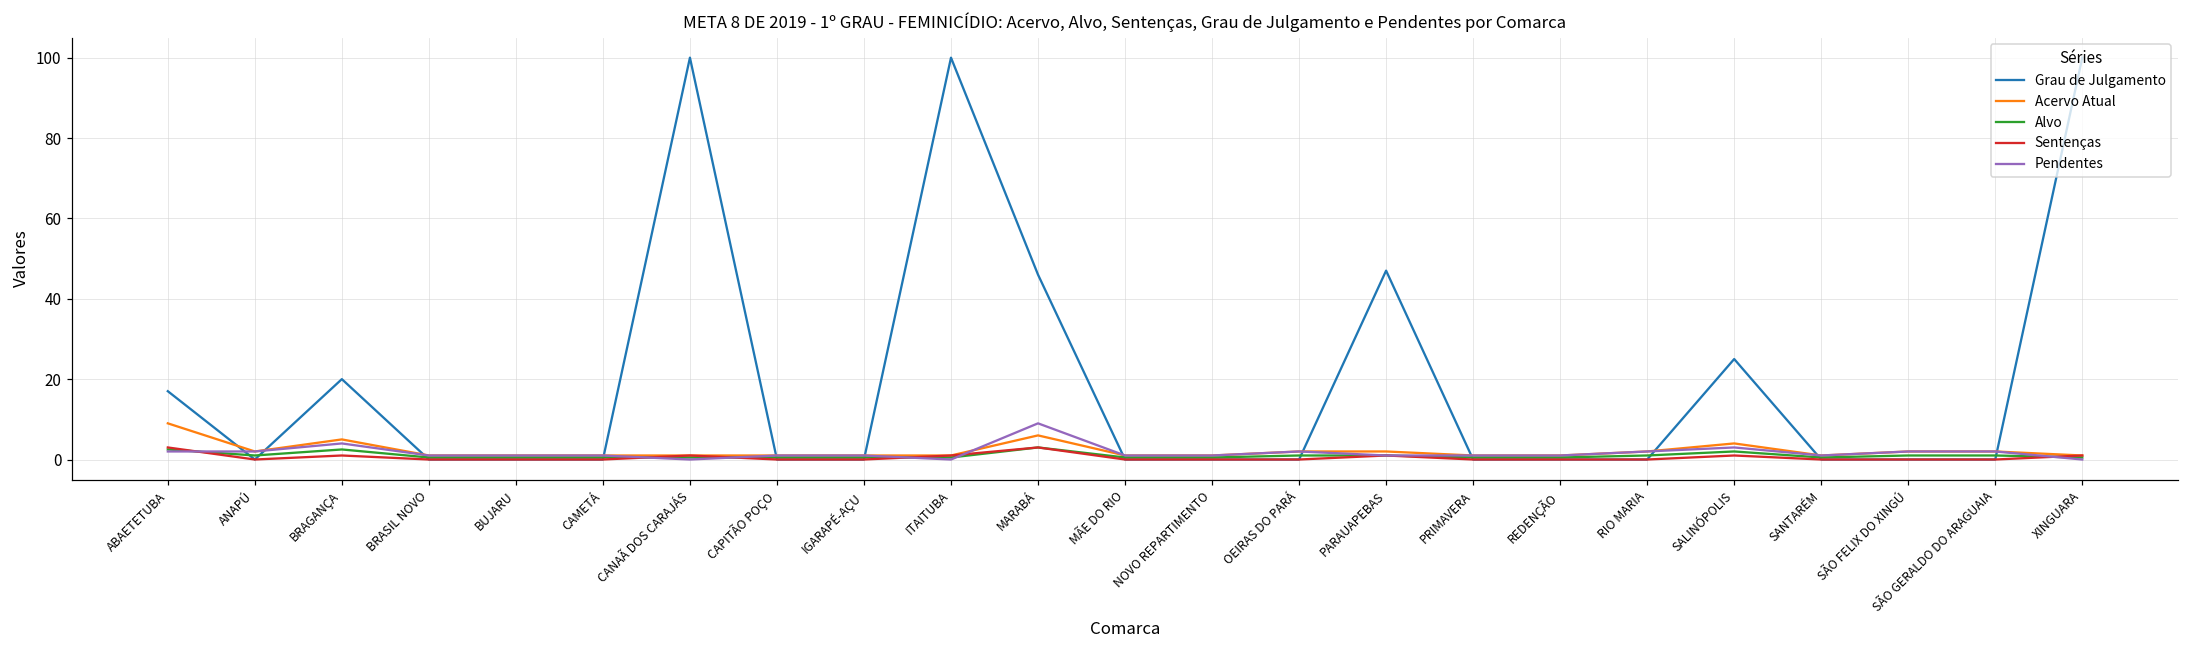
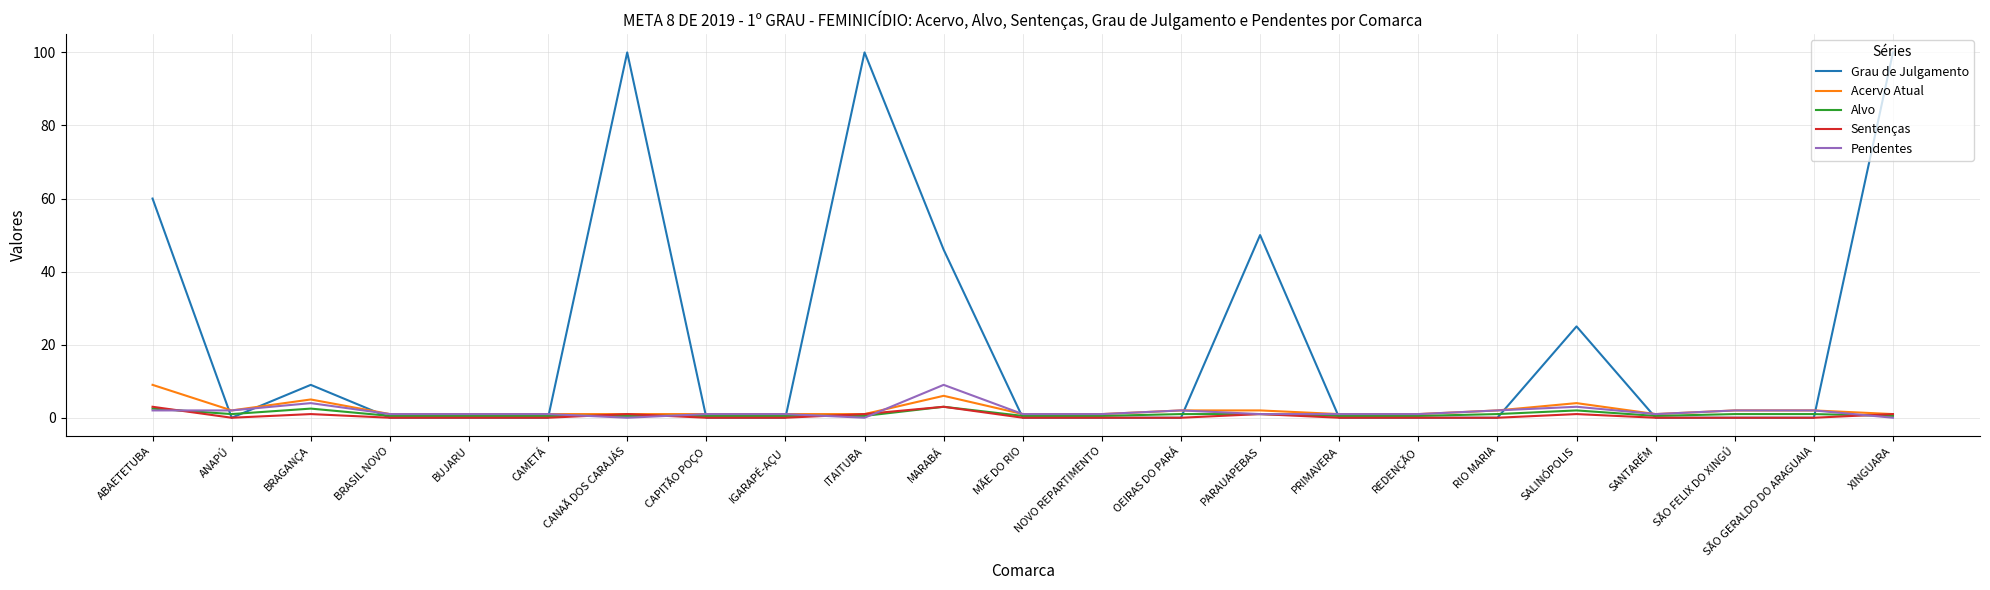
  {
    "Grau de Julgamento": {
-     "ABAETETUBA": 17,
-     "BRAGANÇA": 20,
+     "ABAETETUBA": 60,
+     "BRAGANÇA": 9,
      "CANAÃ DOS CARAJÁS": 100,
      "ITAITUBA": 100,
      "MARABÁ": 46,
-     "PARAUAPEBAS": 47,
+     "PARAUAPEBAS": 50,
      "SALINÓPOLIS": 25
    },
    "Acervo Atual": {
      "ABAETETUBA": 9,
      "BRAGANÇA": 5,
      "MARABÁ": 6,
      "PARAUAPEBAS": 2,
      "SALINÓPOLIS": 4
    },
    "Alvo": {
      "ANAPÚ": 1,
      "BRAGANÇA": 3,
      "OEIRAS DO PARÁ": 1,
      "RIO MARIA": 1,
      "SALINÓPOLIS": 2,
      "SÃO FELIX DO XINGÚ": 1,
      "SÃO GERALDO DO ARAGUAIA": 1
    },
    "Sentenças": {
      "BRAGANÇA": 1,
      "SALINÓPOLIS": 1
    },
    "Pendentes": {
      "BRAGANÇA": 4,
      "MARABÁ": 9,
      "SALINÓPOLIS": 3
    }
  }
